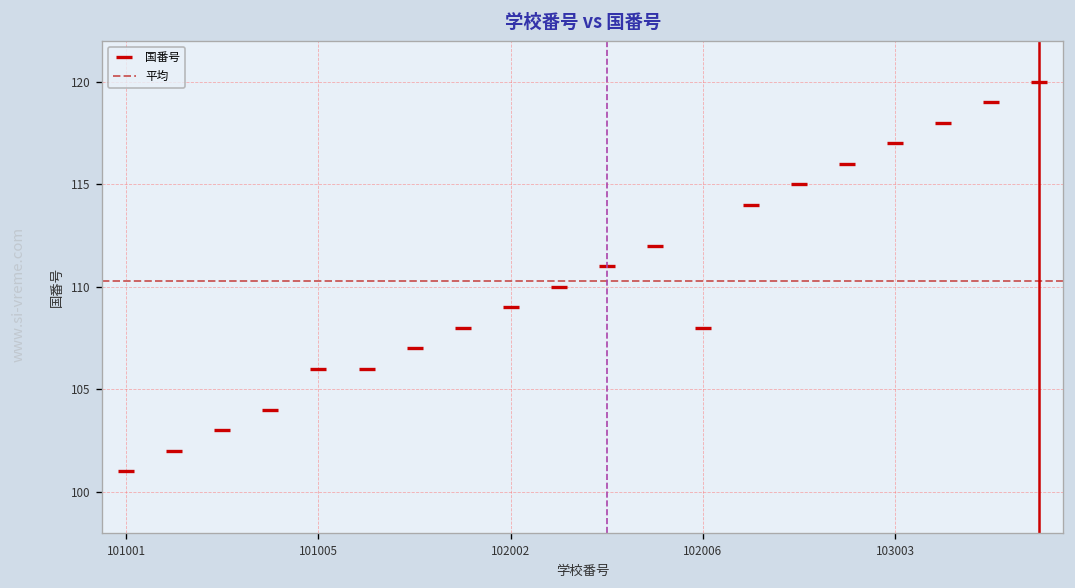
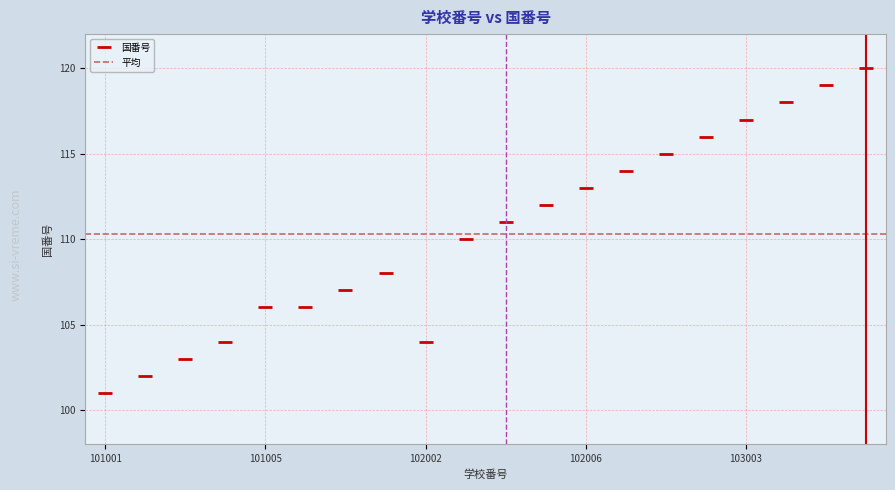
  {
    "101001": 101,
    "101005": 106,
-   "102002": 109,
-   "102006": 108,
+   "102002": 104,
+   "102006": 113,
    "103003": 117
  }
